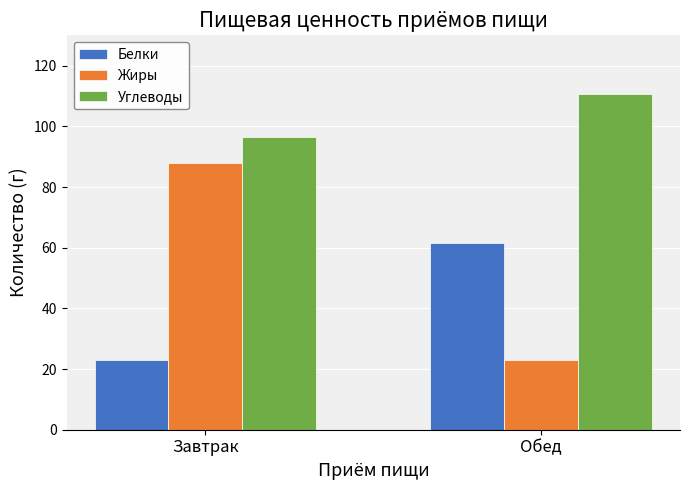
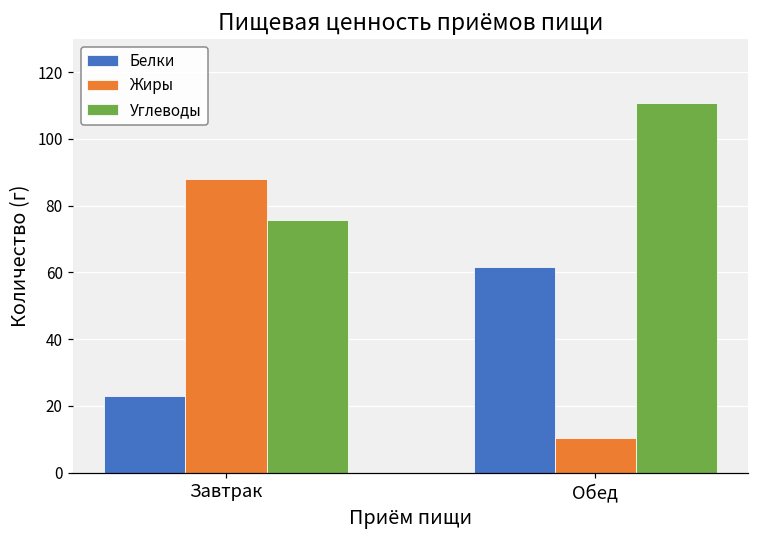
  {
    "Белки": {
      "Завтрак": 23,
      "Обед": 62
    },
    "Жиры": {
      "Завтрак": 88,
-     "Обед": 23
+     "Обед": 10
    },
    "Углеводы": {
-     "Завтрак": 97,
+     "Завтрак": 76,
      "Обед": 111
    }
  }
